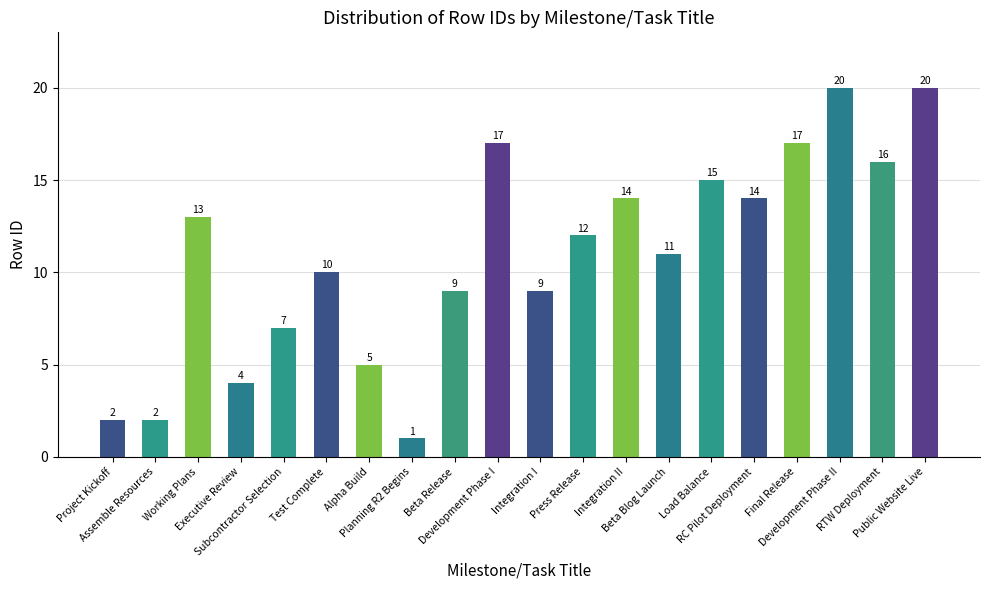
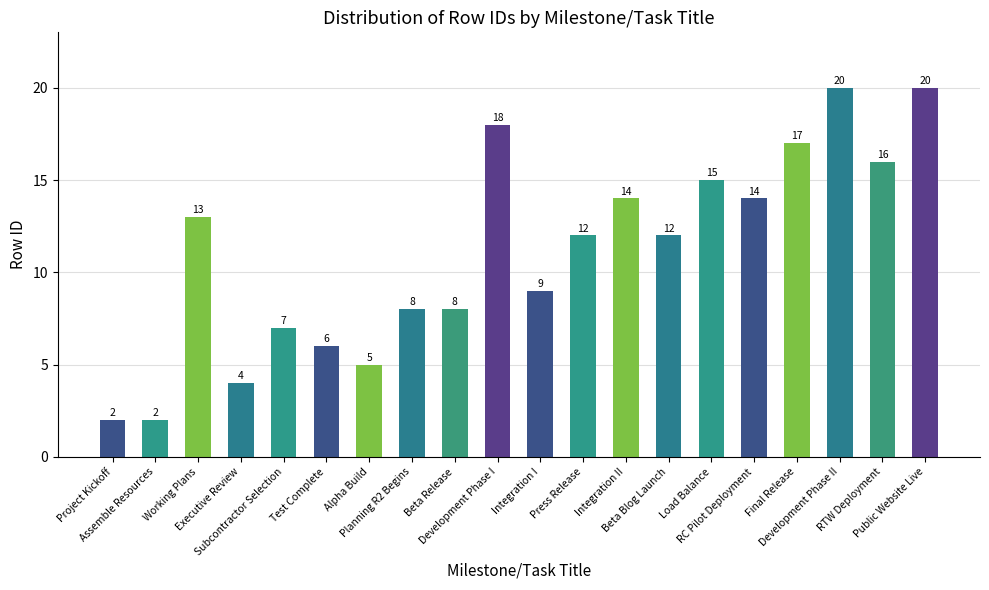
  {
    "Project Kickoff": 2,
    "Assemble Resources": 2,
    "Working Plans": 13,
    "Executive Review": 4,
    "Subcontractor Selection": 7,
-   "Test Complete": 10,
+   "Test Complete": 6,
    "Alpha Build": 5,
-   "Planning R2 Begins": 1,
-   "Beta Release": 9,
-   "Development Phase I": 17,
+   "Planning R2 Begins": 8,
+   "Beta Release": 8,
+   "Development Phase I": 18,
    "Integration I": 9,
    "Press Release": 12,
    "Integration II": 14,
-   "Beta Blog Launch": 11,
+   "Beta Blog Launch": 12,
    "Load Balance": 15,
    "RC Pilot Deployment": 14,
    "Final Release": 17,
    "Development Phase II": 20,
    "RTW Deployment": 16,
    "Public Website Live": 20
  }
